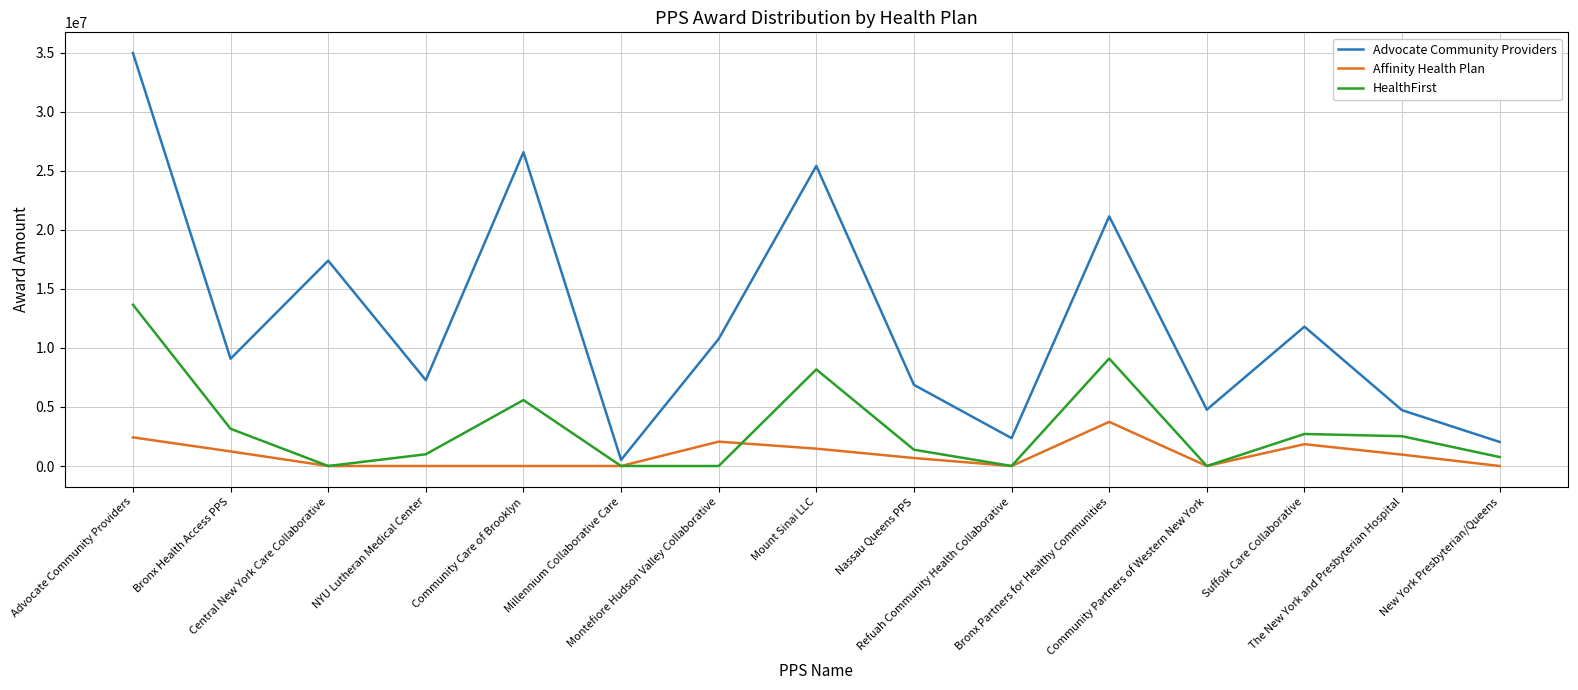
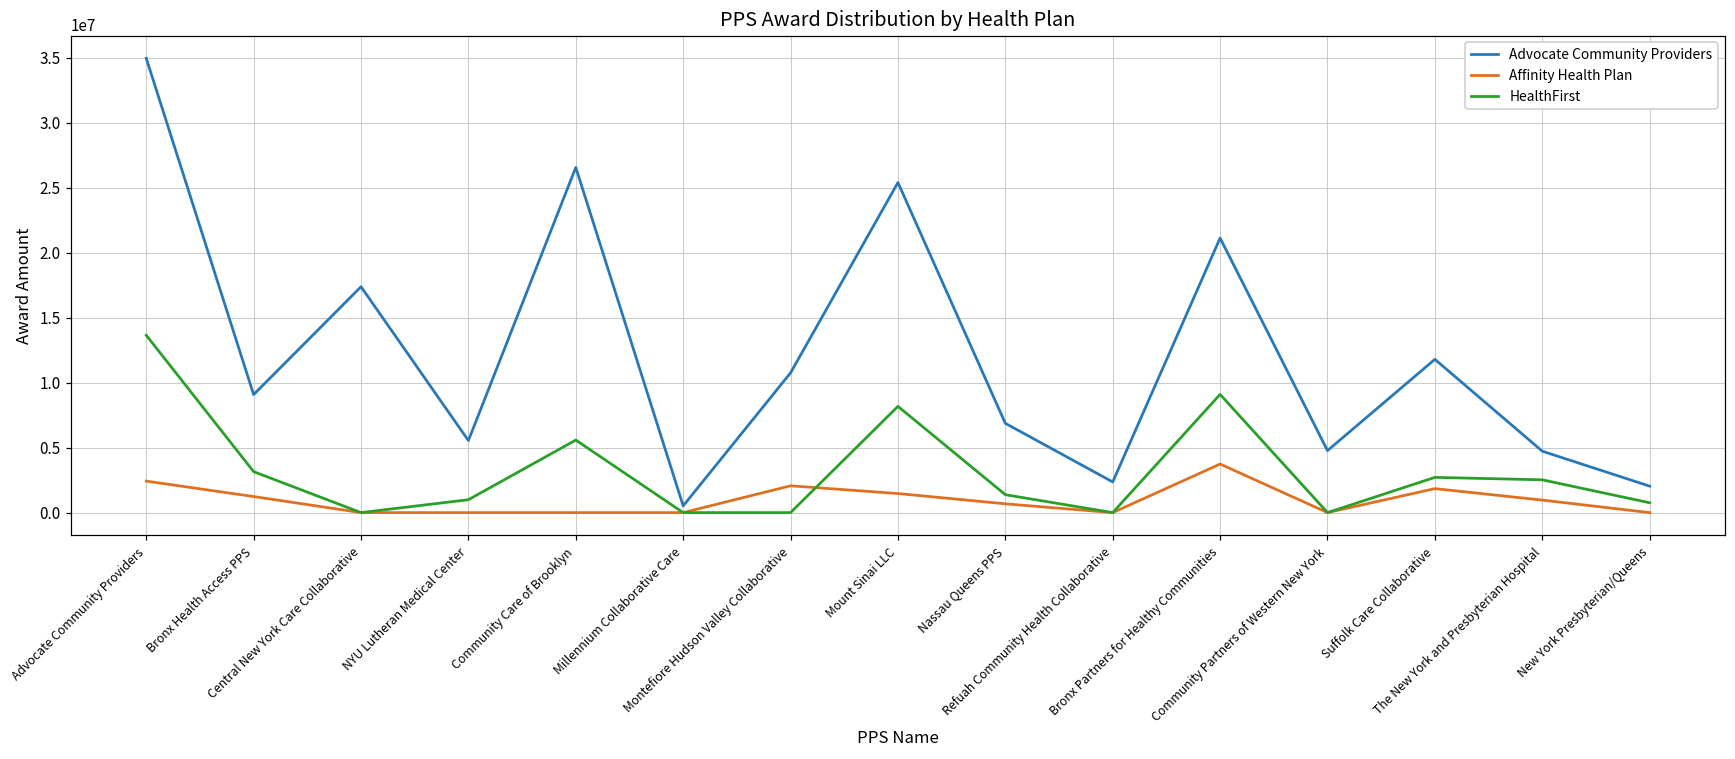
  {
    "Advocate Community Providers": {
      "Advocate Community Providers": 35000000,
      "Bronx Health Access PPS": 9100000,
      "Central New York Care Collaborative": 17400000,
-     "NYU Lutheran Medical Center": 7300000,
+     "NYU Lutheran Medical Center": 5500000,
      "Community Care of Brooklyn": 26600000,
      "Millennium Collaborative Care": 500000,
      "Montefiore Hudson Valley Collaborative": 10800000,
      "Mount Sinai LLC": 25400000,
      "Nassau Queens PPS": 6900000,
      "Refuah Community Health Collaborative": 2400000,
      "Bronx Partners for Healthy Communities": 21100000,
      "Community Partners of Western New York": 4800000,
      "Suffolk Care Collaborative": 11800000,
      "The New York and Presbyterian Hospital": 4700000,
      "New York Presbyterian/Queens": 2000000
    },
    "Affinity Health Plan": {
      "Advocate Community Providers": 2400000,
      "Bronx Health Access PPS": 1200000,
      "NYU Lutheran Medical Center": 0,
      "Community Care of Brooklyn": 0,
      "Montefiore Hudson Valley Collaborative": 2100000,
      "Mount Sinai LLC": 1500000,
      "Nassau Queens PPS": 700000,
      "Bronx Partners for Healthy Communities": 3700000,
      "Suffolk Care Collaborative": 1800000,
      "The New York and Presbyterian Hospital": 1000000,
      "New York Presbyterian/Queens": 0
    },
    "HealthFirst": {
      "Advocate Community Providers": 13600000,
      "Bronx Health Access PPS": 3200000,
      "NYU Lutheran Medical Center": 1000000,
      "Community Care of Brooklyn": 5600000,
      "Montefiore Hudson Valley Collaborative": 0,
      "Mount Sinai LLC": 8200000,
      "Nassau Queens PPS": 1400000,
      "Bronx Partners for Healthy Communities": 9100000,
      "Suffolk Care Collaborative": 2700000,
      "The New York and Presbyterian Hospital": 2500000,
      "New York Presbyterian/Queens": 800000
    }
  }
